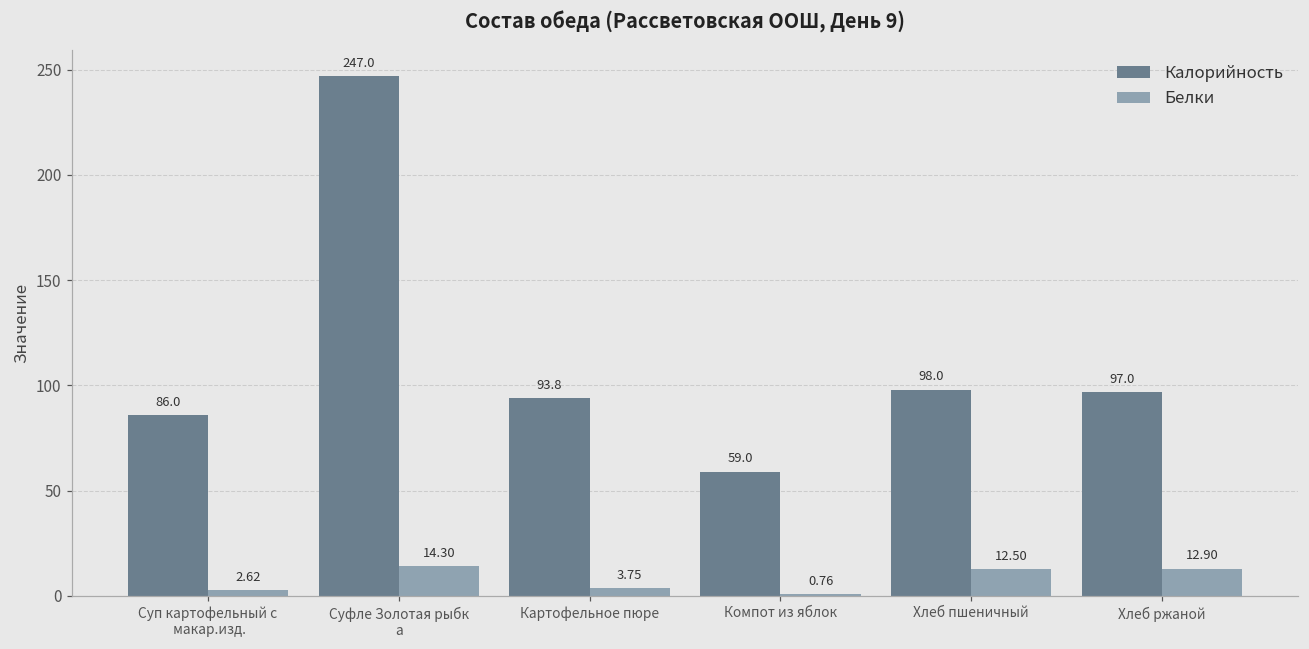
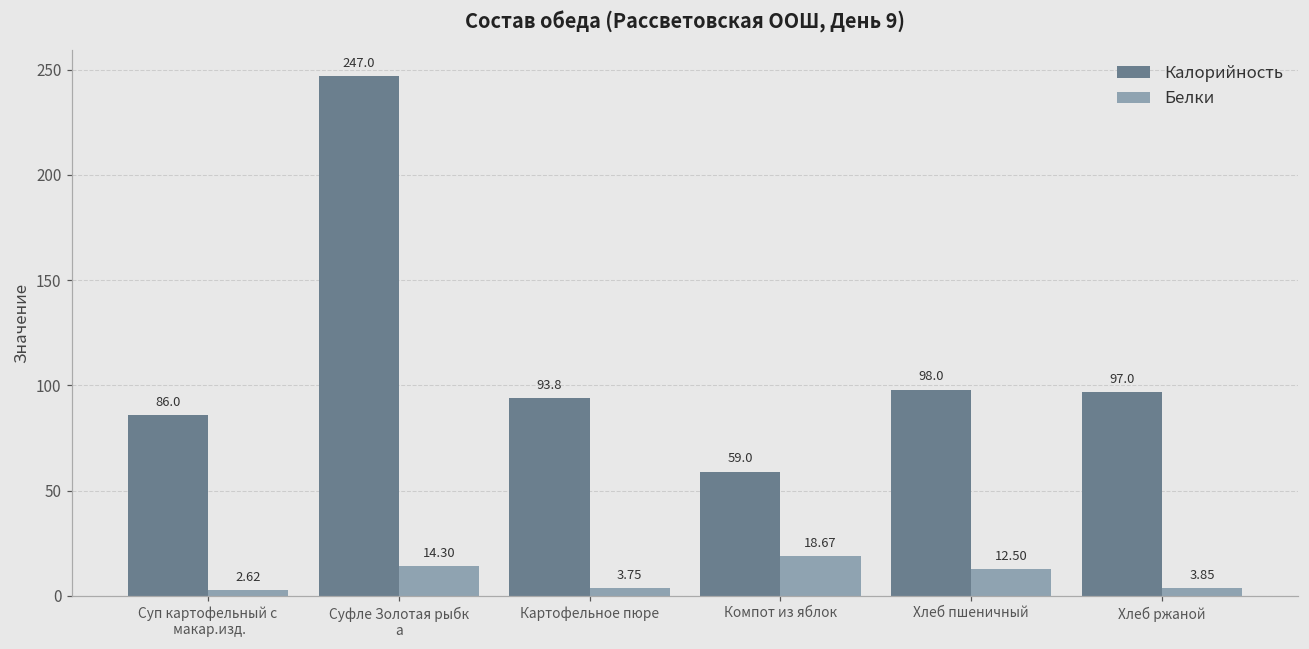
  {
    "Калорийность": {
      "Суп картофельный с макар.изд.": 86.0,
      "Суфле Золотая рыбк а": 247.0,
      "Картофельное пюре": 93.8,
      "Компот из яблок": 59.0,
      "Хлеб пшеничный": 98.0,
      "Хлеб ржаной": 97.0
    },
    "Белки": {
      "Суп картофельный с макар.изд.": 2.62,
      "Суфле Золотая рыбк а": 14.30,
      "Картофельное пюре": 3.75,
-     "Компот из яблок": 0.76,
+     "Компот из яблок": 18.67,
      "Хлеб пшеничный": 12.50,
-     "Хлеб ржаной": 12.90
+     "Хлеб ржаной": 3.85
    }
  }
